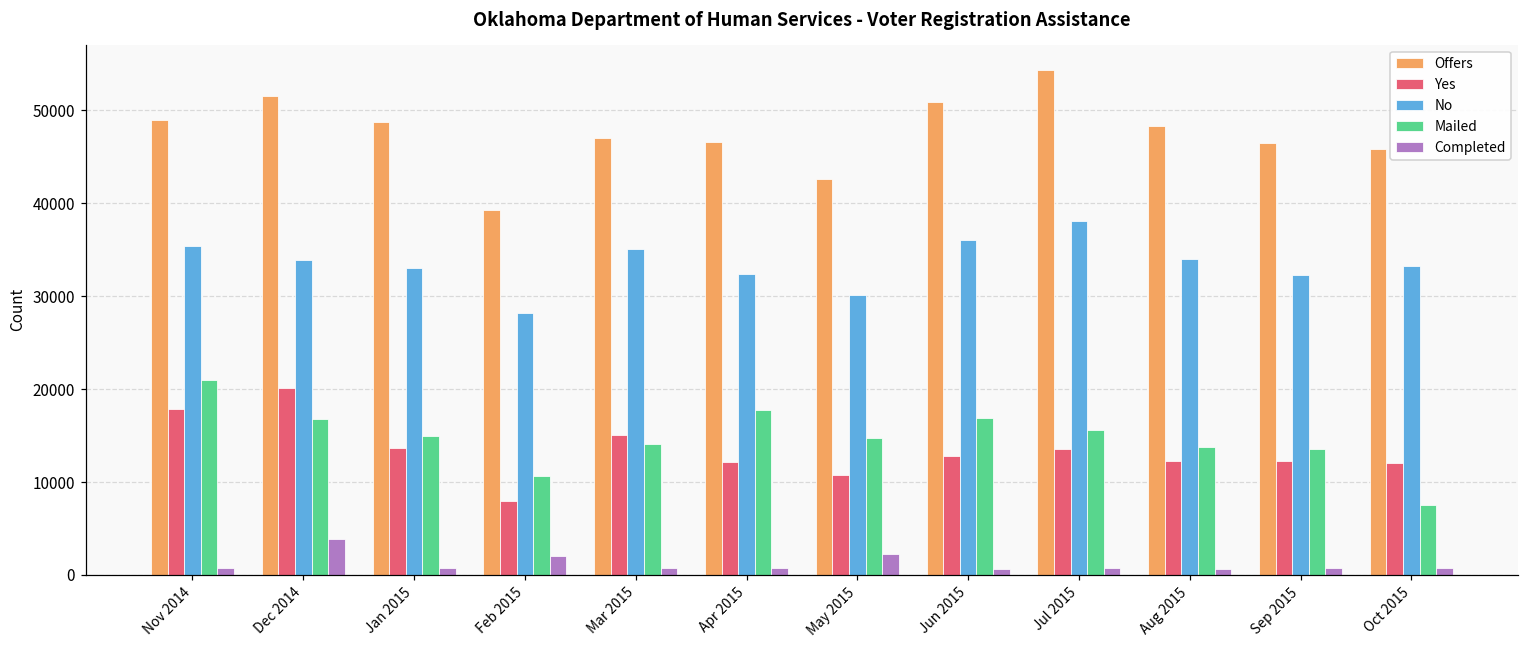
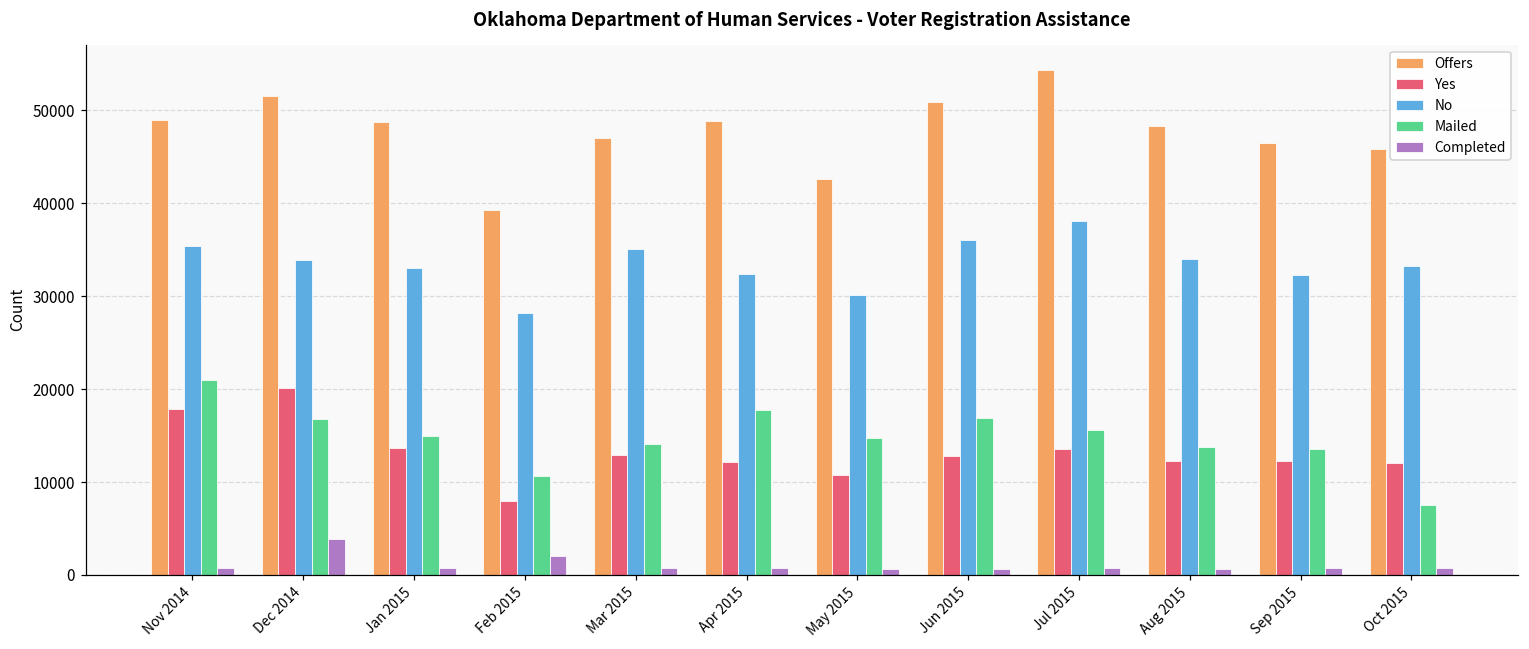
  {
    "Offers": {
      "Nov 2014": 49000,
      "Dec 2014": 52000,
      "Jan 2015": 49000,
      "Feb 2015": 39000,
      "Mar 2015": 47000,
-     "Apr 2015": 47000,
+     "Apr 2015": 49000,
      "May 2015": 43000,
      "Jun 2015": 51000,
      "Jul 2015": 54000,
      "Aug 2015": 48000,
      "Sep 2015": 46000,
      "Oct 2015": 46000
    },
    "Yes": {
      "Nov 2014": 18000,
      "Dec 2014": 20000,
      "Jan 2015": 14000,
      "Feb 2015": 8000,
-     "Mar 2015": 15000,
+     "Mar 2015": 13000,
      "Apr 2015": 12000,
      "May 2015": 11000,
      "Jun 2015": 13000,
      "Jul 2015": 14000,
      "Aug 2015": 12000,
      "Sep 2015": 12000,
      "Oct 2015": 12000
    },
    "No": {
      "Nov 2014": 35000,
      "Dec 2014": 34000,
      "Jan 2015": 33000,
      "Feb 2015": 28000,
      "Mar 2015": 35000,
      "Apr 2015": 32000,
      "May 2015": 30000,
      "Jun 2015": 36000,
      "Jul 2015": 38000,
      "Aug 2015": 34000,
      "Sep 2015": 32000,
      "Oct 2015": 33000
    },
    "Mailed": {
      "Nov 2014": 21000,
      "Dec 2014": 17000,
      "Jan 2015": 15000,
      "Feb 2015": 11000,
      "Mar 2015": 14000,
      "Apr 2015": 18000,
      "May 2015": 15000,
      "Jun 2015": 17000,
      "Jul 2015": 16000,
      "Aug 2015": 14000,
      "Sep 2015": 14000,
      "Oct 2015": 8000
    },
    "Completed": {
      "Nov 2014": 1000,
      "Dec 2014": 4000,
      "Jan 2015": 1000,
      "Feb 2015": 2000,
      "Mar 2015": 1000,
      "Apr 2015": 1000,
-     "May 2015": 2000,
+     "May 2015": 1000,
      "Jun 2015": 1000,
      "Jul 2015": 1000,
      "Aug 2015": 1000,
      "Sep 2015": 1000,
      "Oct 2015": 1000
    }
  }
